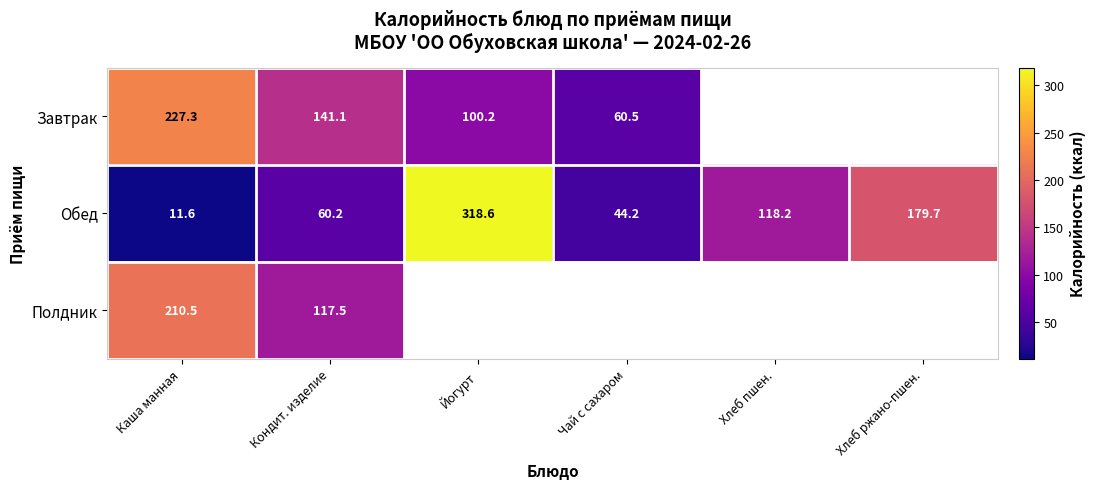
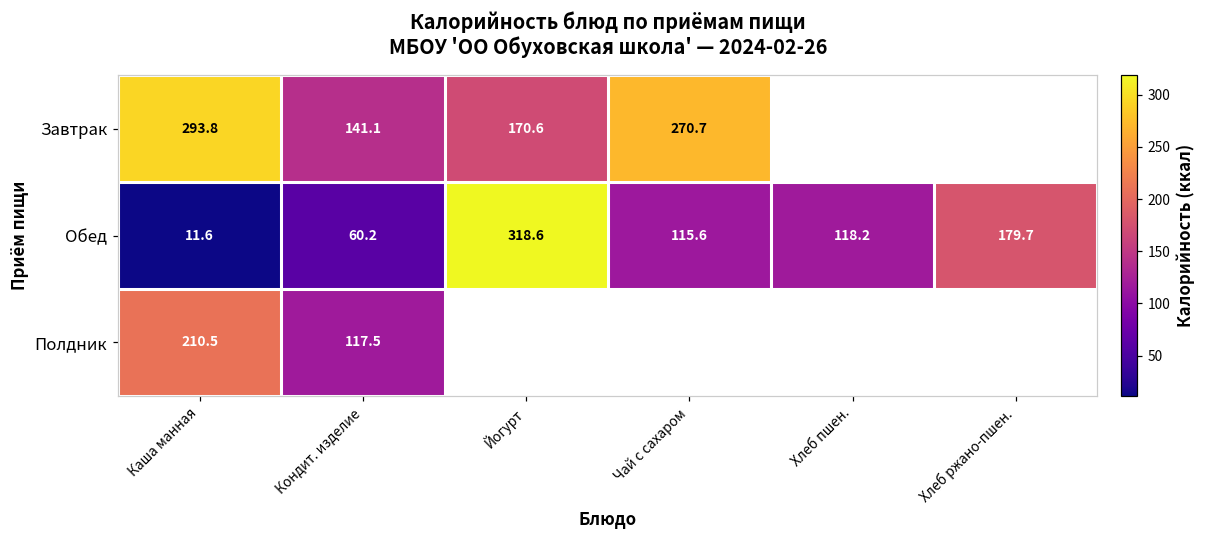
  {
    "Завтрак": {
-     "Каша манная": 227.3,
+     "Каша манная": 293.8,
      "Кондит. изделие": 141.1,
-     "Йогурт": 100.2,
-     "Чай с сахаром": 60.5
+     "Йогурт": 170.6,
+     "Чай с сахаром": 270.7
    },
    "Обед": {
      "Каша манная": 11.6,
      "Кондит. изделие": 60.2,
      "Йогурт": 318.6,
-     "Чай с сахаром": 44.2,
+     "Чай с сахаром": 115.6,
      "Хлеб пшен.": 118.2,
      "Хлеб ржано-пшен.": 179.7
    },
    "Полдник": {
      "Каша манная": 210.5,
      "Кондит. изделие": 117.5
    }
  }
